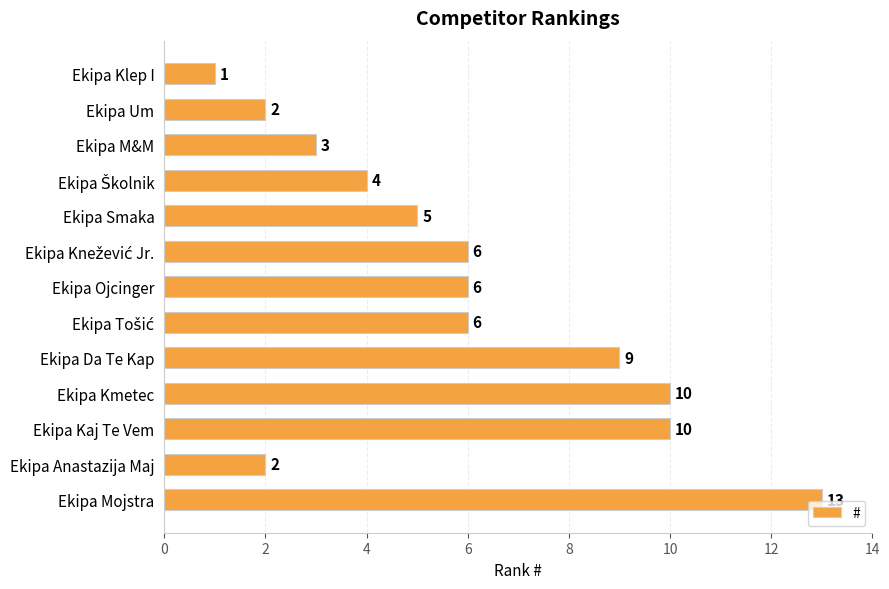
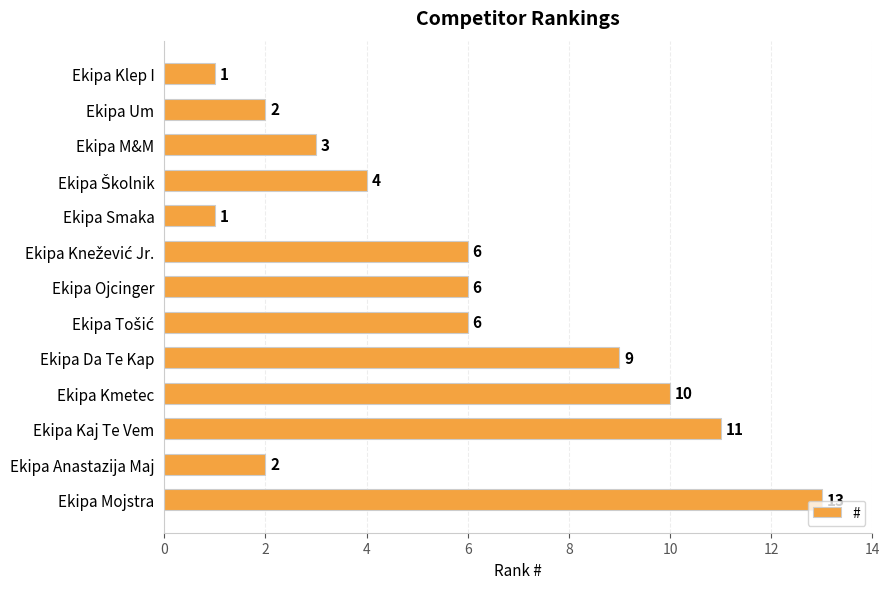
  {
    "Ekipa Klep I": 1,
    "Ekipa Um": 2,
    "Ekipa M&M": 3,
    "Ekipa Školnik": 4,
-   "Ekipa Smaka": 5,
+   "Ekipa Smaka": 1,
    "Ekipa Knežević Jr.": 6,
    "Ekipa Ojcinger": 6,
    "Ekipa Tošić": 6,
    "Ekipa Da Te Kap": 9,
    "Ekipa Kmetec": 10,
-   "Ekipa Kaj Te Vem": 10,
+   "Ekipa Kaj Te Vem": 11,
    "Ekipa Anastazija Maj": 2
  }
